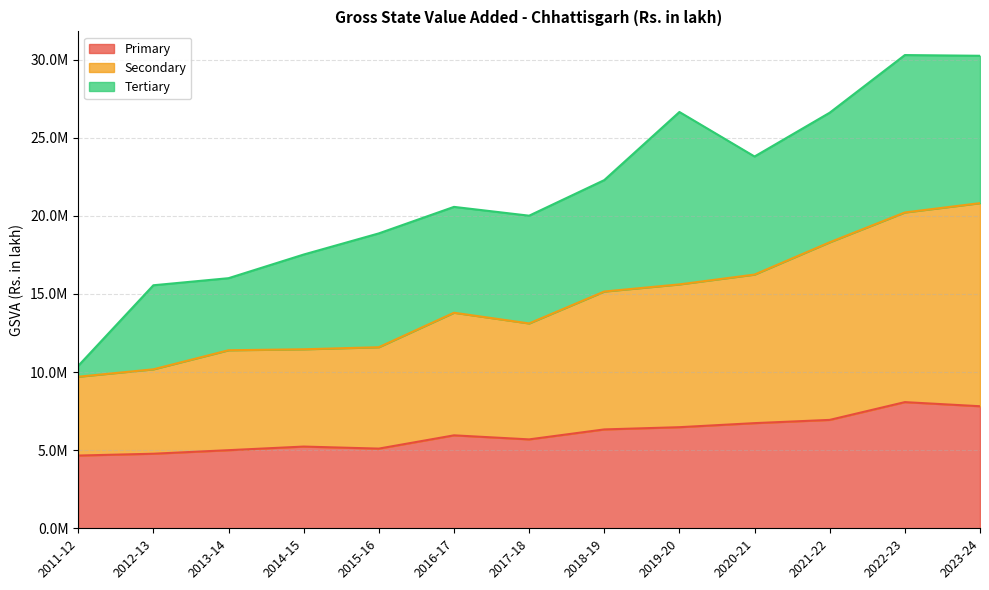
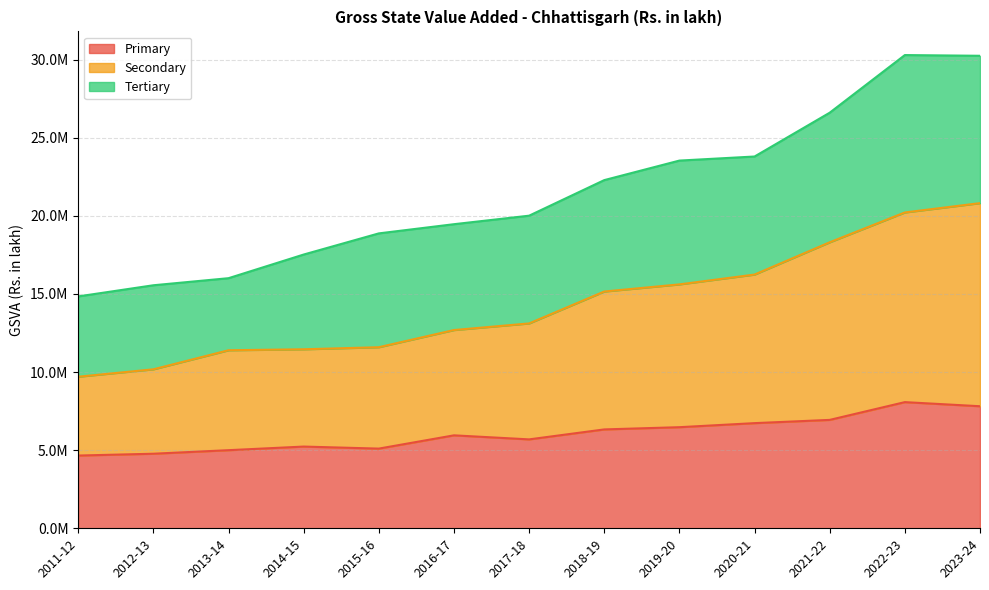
  {
    "Primary": {
      "2011-12": 4700000,
      "2012-13": 4800000,
      "2013-14": 5000000,
      "2014-15": 5200000,
      "2015-16": 5100000,
      "2016-17": 6000000,
      "2017-18": 5700000,
      "2018-19": 6300000,
      "2019-20": 6500000,
      "2020-21": 6700000,
      "2021-22": 6900000,
      "2022-23": 8100000,
      "2023-24": 7800000
    },
    "Secondary": {
      "2011-12": 5000000,
      "2012-13": 5400000,
      "2013-14": 6400000,
      "2014-15": 6200000,
      "2015-16": 6500000,
-     "2016-17": 7800000,
+     "2016-17": 6700000,
      "2017-18": 7400000,
      "2018-19": 8800000,
      "2019-20": 9100000,
      "2020-21": 9500000,
      "2021-22": 11400000,
      "2022-23": 12100000,
      "2023-24": 13000000
    },
    "Tertiary": {
-     "2011-12": 700000,
+     "2011-12": 5100000,
      "2012-13": 5400000,
      "2013-14": 4600000,
      "2014-15": 6100000,
      "2015-16": 7300000,
      "2016-17": 6800000,
      "2017-18": 6900000,
      "2018-19": 7100000,
-     "2019-20": 11000000,
+     "2019-20": 7900000,
      "2020-21": 7600000,
      "2021-22": 8300000,
      "2022-23": 10100000,
      "2023-24": 9400000
    }
  }
